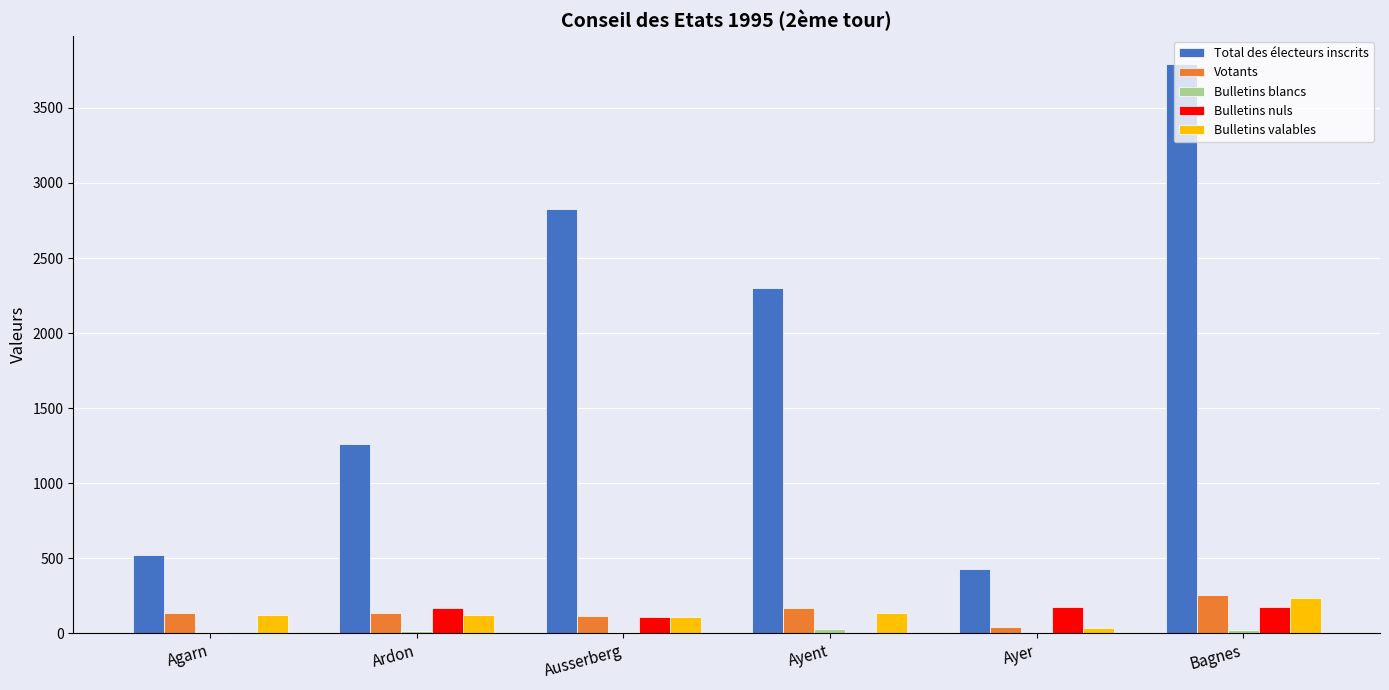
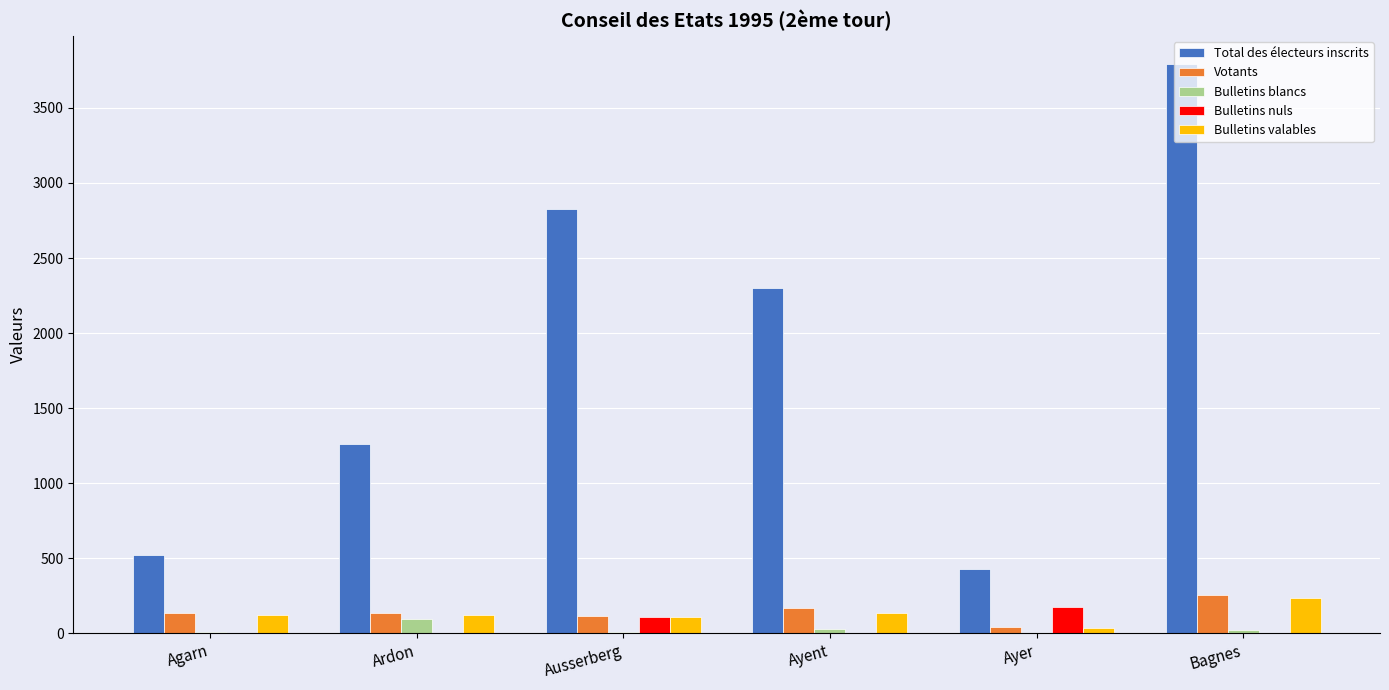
  {
    "Total des électeurs inscrits": {
      "Agarn": 520,
      "Ardon": 1260,
      "Ausserberg": 2820,
      "Ayent": 2300,
      "Ayer": 430
    },
    "Votants": {
      "Agarn": 140,
      "Ardon": 130,
      "Ausserberg": 120,
      "Ayent": 170,
      "Ayer": 40,
      "Bagnes": 260
    },
    "Bulletins blancs": {
-     "Ardon": 10,
+     "Ardon": 100,
      "Ayent": 30,
      "Bagnes": 20
    },
    "Bulletins nuls": {
-     "Ardon": 170,
+     "Ardon": 0,
      "Ausserberg": 110,
      "Ayer": 170,
-     "Bagnes": 180
+     "Bagnes": 10
    },
    "Bulletins valables": {
      "Agarn": 120,
      "Ardon": 120,
      "Ausserberg": 110,
      "Ayent": 140,
      "Ayer": 40,
      "Bagnes": 230
    }
  }
